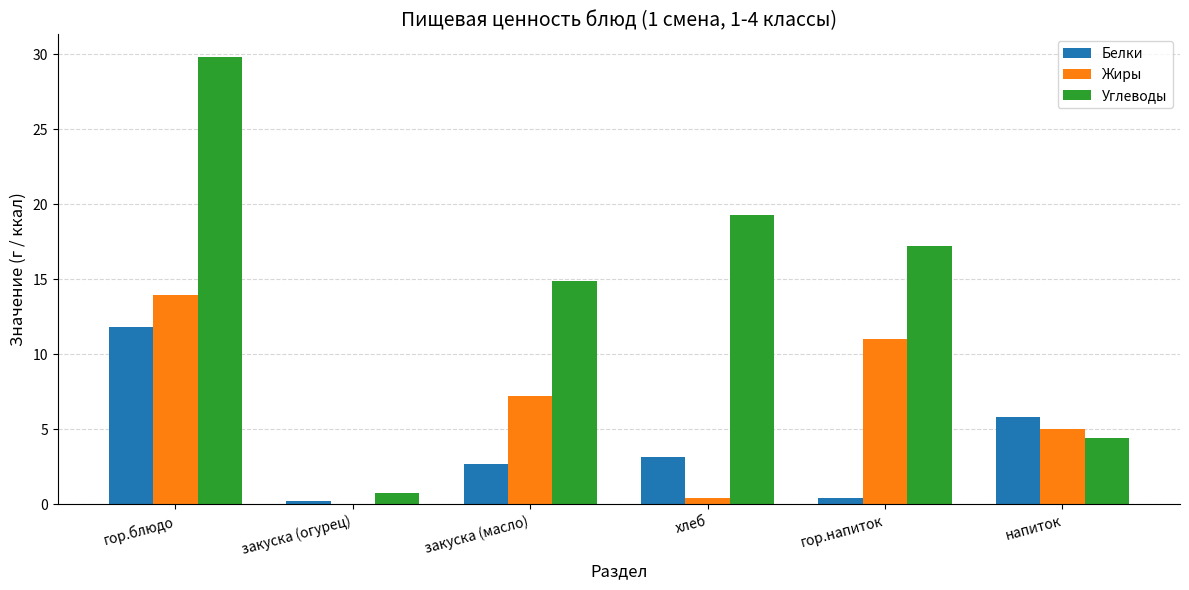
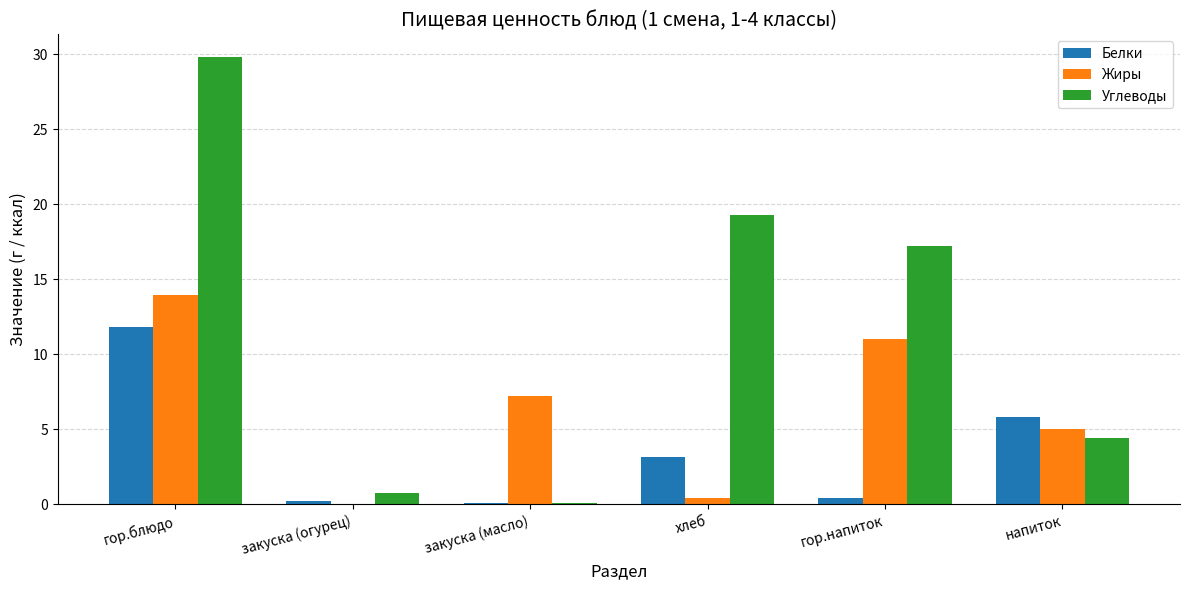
  {
    "Белки": {
      "гор.блюдо": 11.8,
      "закуска (огурец)": 0.2,
-     "закуска (масло)": 2.7,
+     "закуска (масло)": 0.1,
      "хлеб": 3.2,
      "гор.напиток": 0.4,
      "напиток": 5.8
    },
    "Жиры": {
      "гор.блюдо": 13.9,
      "закуска (масло)": 7.2,
      "хлеб": 0.4,
      "гор.напиток": 11.1,
      "напиток": 5.0
    },
    "Углеводы": {
      "гор.блюдо": 29.8,
      "закуска (огурец)": 0.8,
-     "закуска (масло)": 14.9,
+     "закуска (масло)": 0.1,
      "хлеб": 19.3,
      "гор.напиток": 17.2,
      "напиток": 4.4
    }
  }
